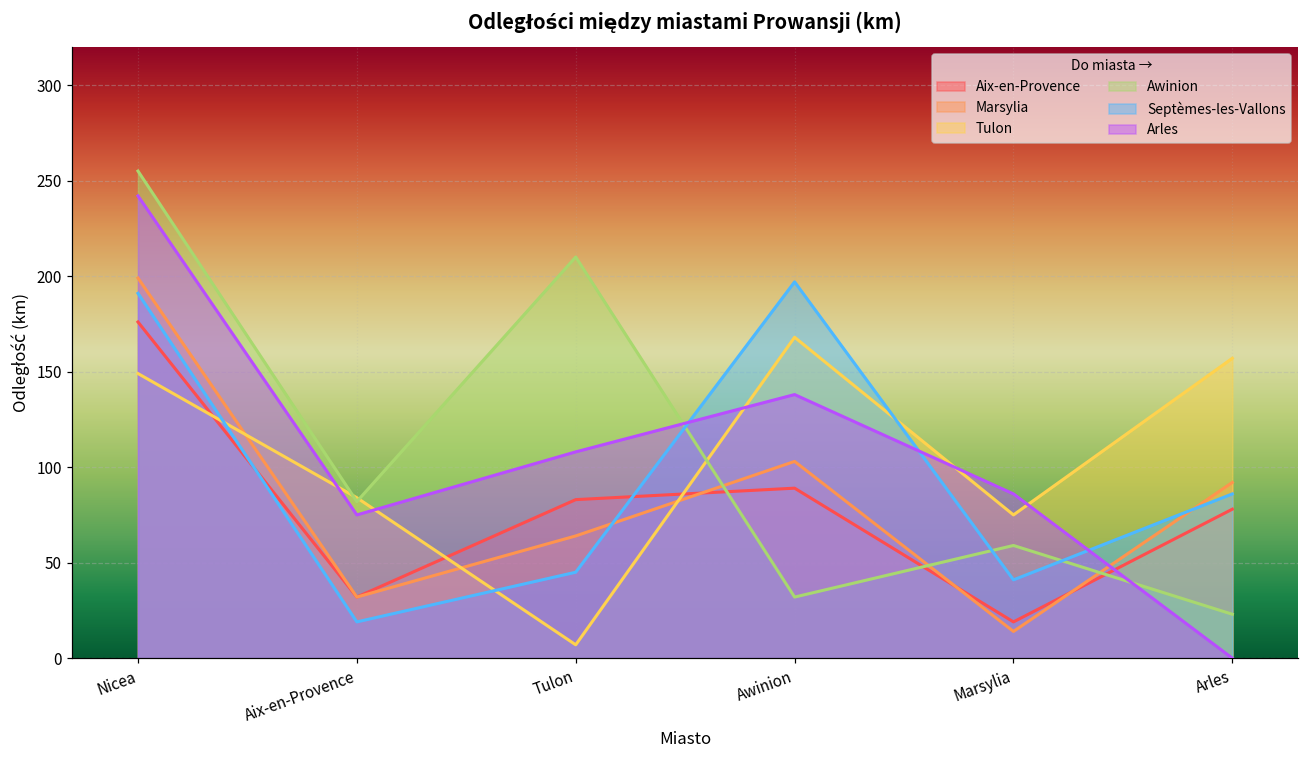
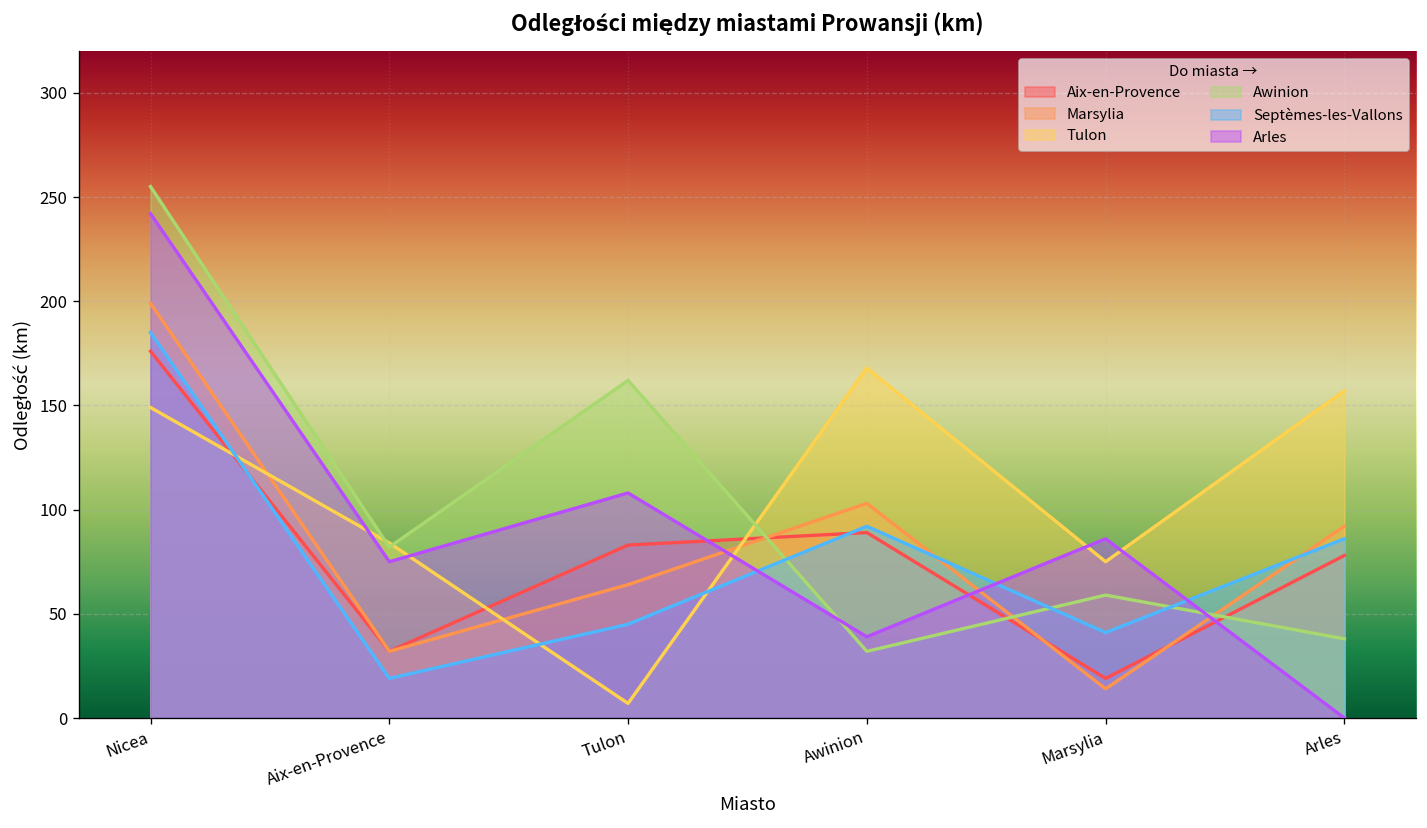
  {
    "Awinion": {
      "Nicea": 255,
      "Aix-en-Provence": 82,
-     "Tulon": 210,
+     "Tulon": 162,
      "Awinion": 32,
      "Marsylia": 59,
-     "Arles": 23
+     "Arles": 38
    },
    "Septèmes-les-Vallons": {
-     "Nicea": 191,
+     "Nicea": 185,
      "Aix-en-Provence": 19,
      "Tulon": 45,
-     "Awinion": 197,
+     "Awinion": 92,
      "Marsylia": 41,
      "Arles": 86
    },
    "Arles": {
      "Nicea": 242,
      "Aix-en-Provence": 75,
      "Tulon": 108,
-     "Awinion": 138,
+     "Awinion": 39,
      "Marsylia": 86,
      "Arles": 0
    }
  }
